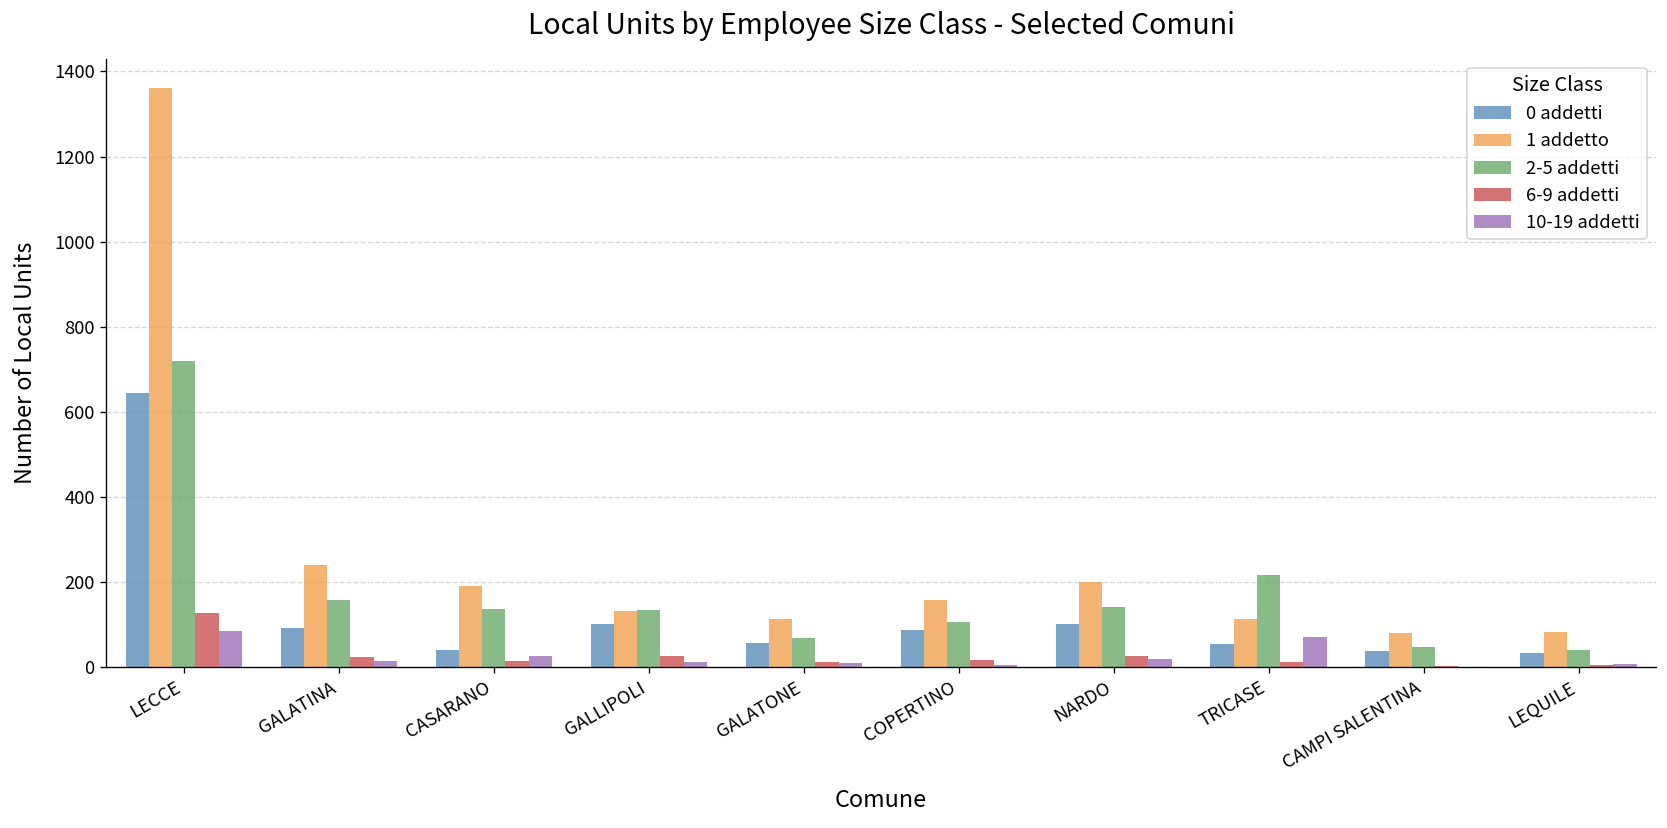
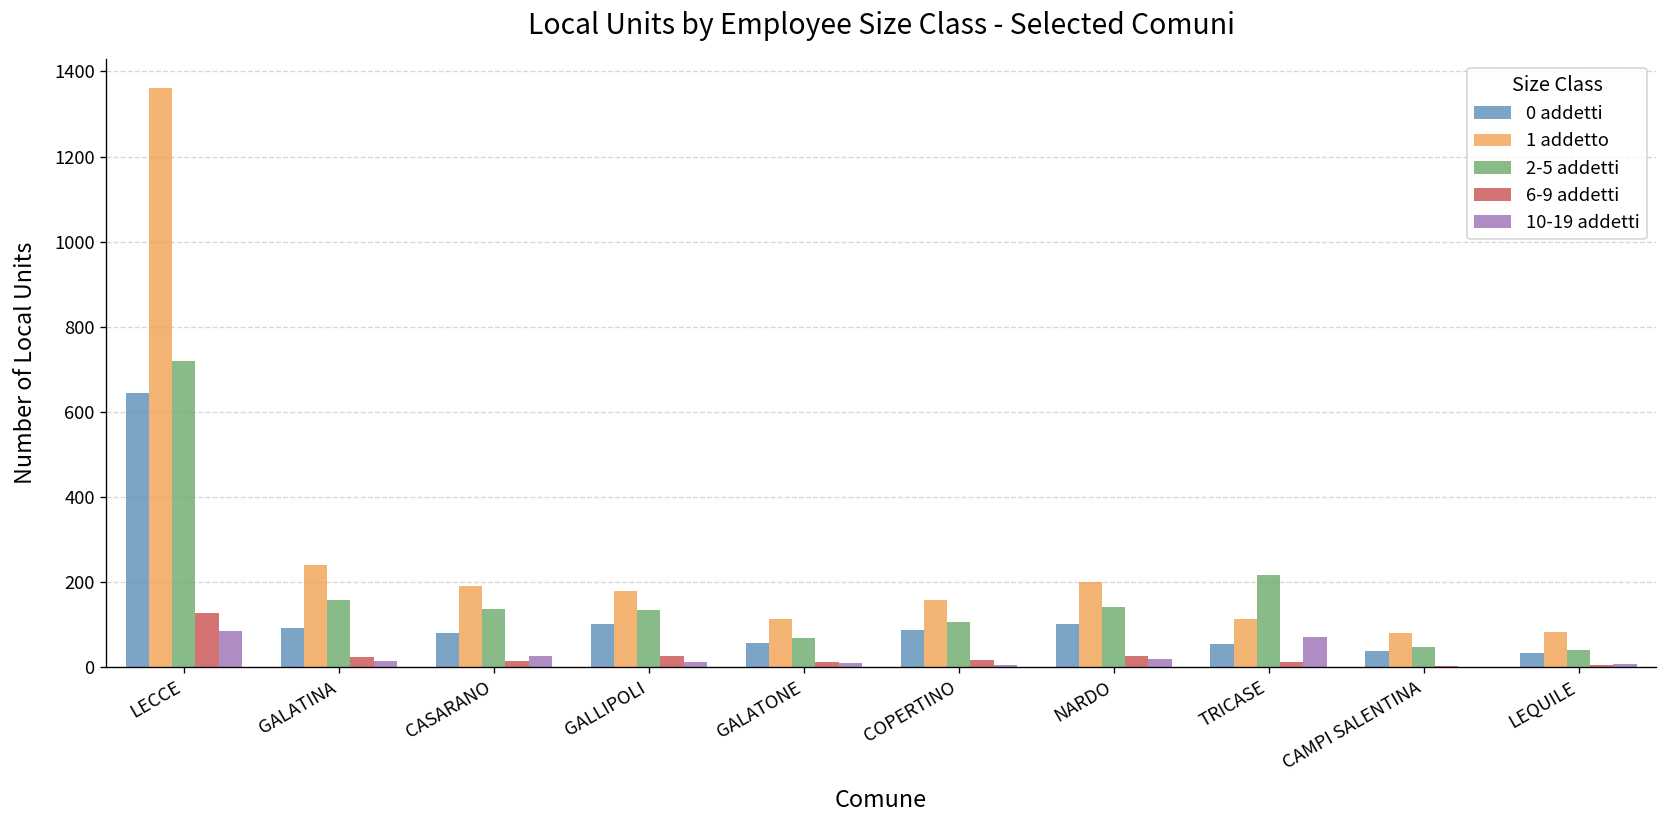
  {
    "0 addetti": {
      "LECCE": 650,
      "GALATINA": 90,
-     "CASARANO": 40,
+     "CASARANO": 80,
      "GALLIPOLI": 100,
      "GALATONE": 60,
      "COPERTINO": 90,
      "NARDO": 100,
      "TRICASE": 60,
      "CAMPI SALENTINA": 40,
      "LEQUILE": 30
    },
    "1 addetto": {
      "LECCE": 1360,
      "GALATINA": 240,
      "CASARANO": 190,
-     "GALLIPOLI": 130,
+     "GALLIPOLI": 180,
      "GALATONE": 110,
      "COPERTINO": 160,
      "NARDO": 200,
      "TRICASE": 110,
      "CAMPI SALENTINA": 80,
      "LEQUILE": 80
    },
    "2-5 addetti": {
      "LECCE": 720,
      "GALATINA": 160,
      "CASARANO": 140,
      "GALLIPOLI": 140,
      "GALATONE": 70,
      "COPERTINO": 110,
      "NARDO": 140,
      "TRICASE": 220,
      "CAMPI SALENTINA": 50,
      "LEQUILE": 40
    },
    "6-9 addetti": {
      "LECCE": 130,
      "GALATINA": 20,
      "CASARANO": 20,
      "GALLIPOLI": 30,
      "GALATONE": 10,
      "COPERTINO": 20,
      "NARDO": 30,
      "TRICASE": 10
    },
    "10-19 addetti": {
      "LECCE": 90,
      "GALATINA": 10,
      "CASARANO": 30,
      "GALLIPOLI": 10,
      "GALATONE": 10,
      "NARDO": 20,
      "TRICASE": 70,
      "LEQUILE": 10
    }
  }
